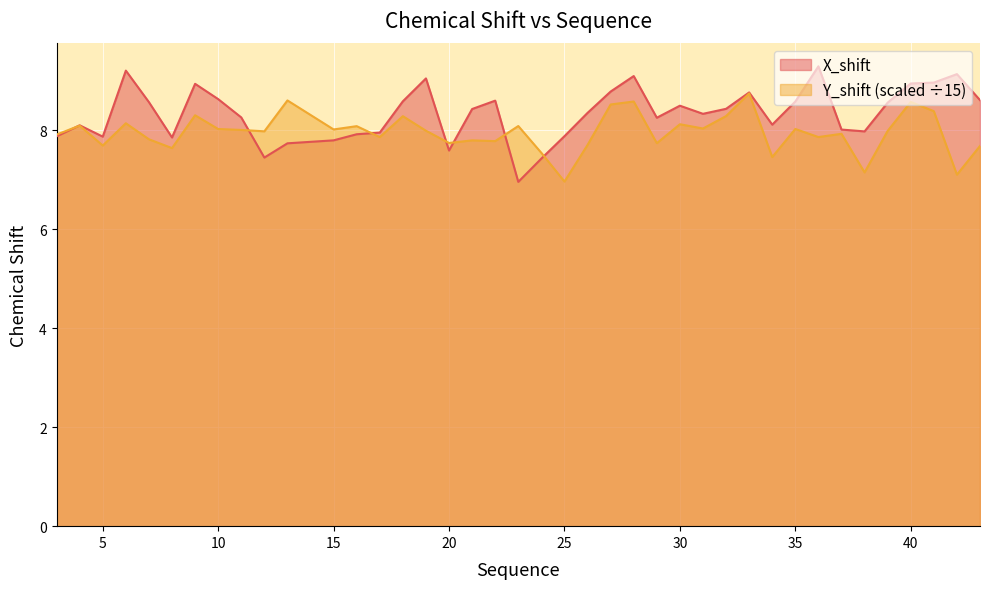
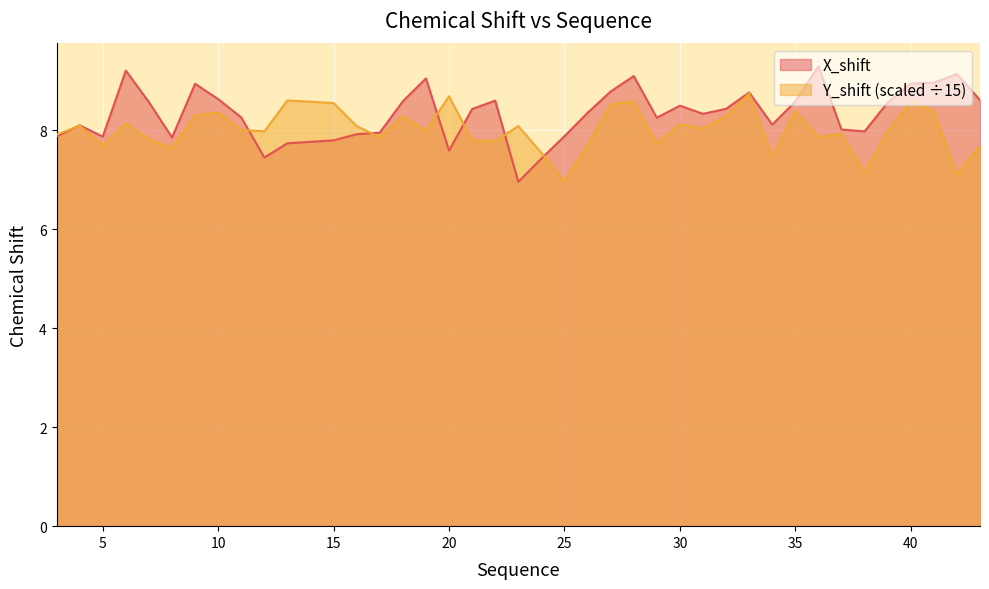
  {
    "X_shift": {
      "5": 7.9,
      "10": 8.6,
      "15": 7.8,
      "20": 7.6,
      "25": 7.9,
      "30": 8.5
    },
    "Y_shift (scaled ÷15)": {
      "5": 7.7,
-     "10": 8.0,
-     "15": 8.0,
-     "20": 7.7,
+     "10": 8.4,
+     "15": 8.5,
+     "20": 8.7,
      "25": 7.0,
      "30": 8.1,
-     "35": 8.0
+     "35": 8.4
    }
  }
